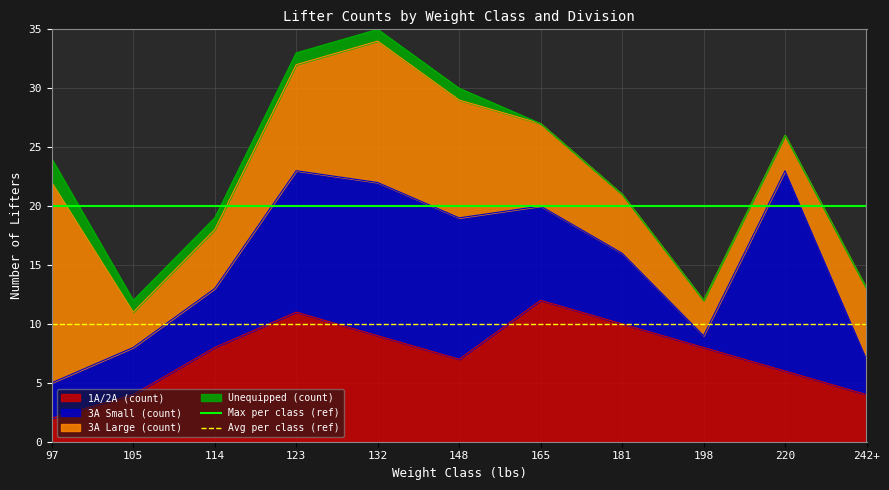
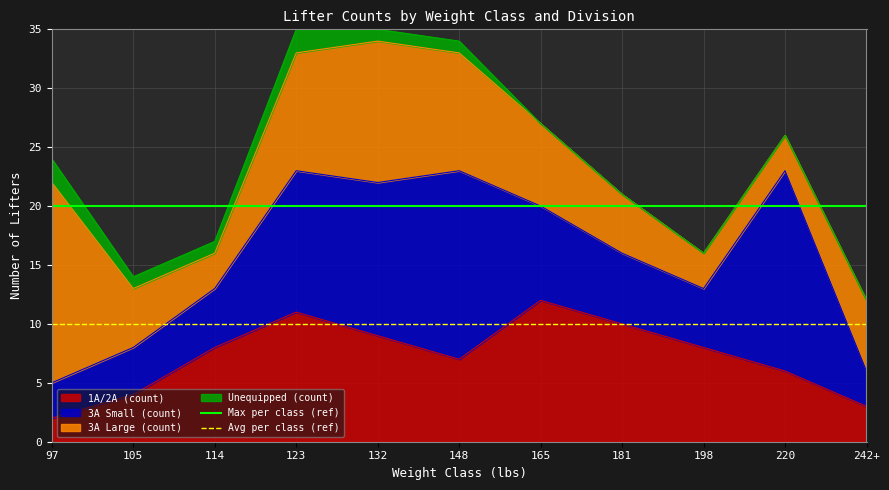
  {
    "1A/2A (count)": {
      "97": 2,
      "114": 8,
      "123": 11,
      "132": 9,
      "148": 7,
      "165": 12,
      "181": 10,
      "198": 8,
      "220": 6,
-     "242+": 4
+     "242+": 3
    },
    "3A Small (count)": {
      "97": 3,
      "105": 4,
      "114": 5,
      "123": 12,
      "132": 13,
-     "148": 12,
+     "148": 16,
      "165": 8,
      "181": 6,
-     "198": 1,
+     "198": 5,
      "220": 17,
      "242+": 3
    },
    "3A Large (count)": {
      "97": 17,
-     "105": 3,
-     "114": 5,
-     "123": 9,
+     "105": 5,
+     "114": 3,
+     "123": 10,
      "132": 12,
      "148": 10
    },
    "Unequipped (count)": {
      "97": 2,
      "105": 1,
      "114": 1,
-     "123": 1,
+     "123": 2,
      "132": 1,
      "148": 1
    }
  }
